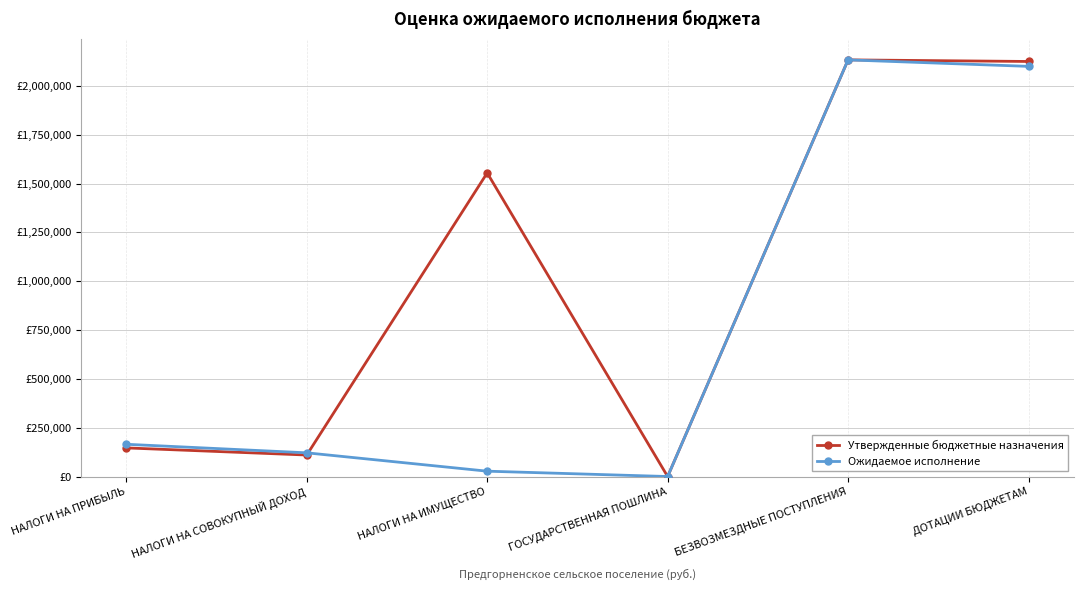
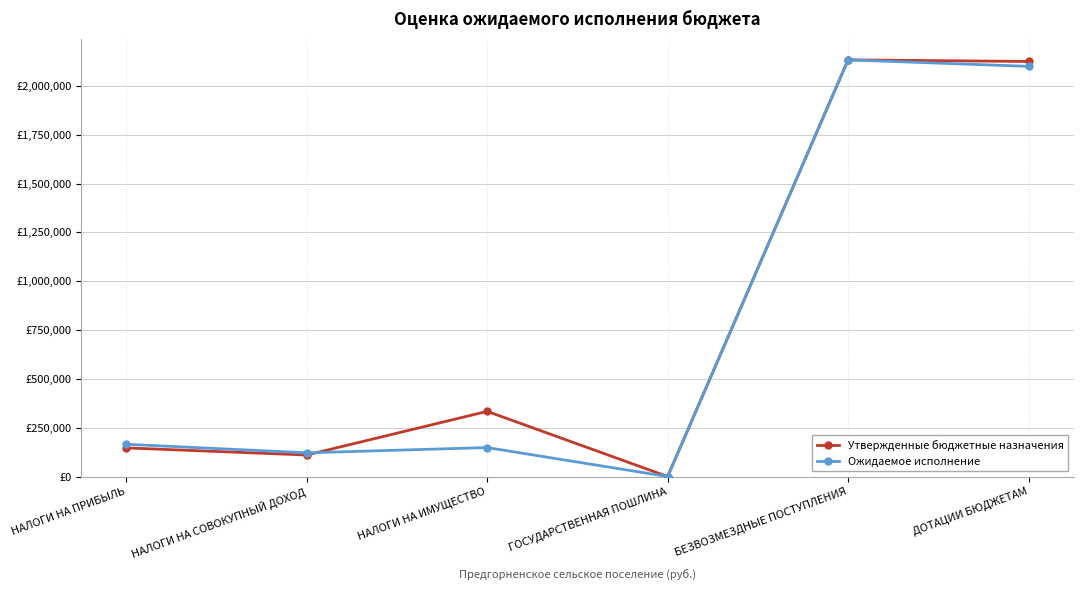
  {
    "Утвержденные бюджетные назначения": {
      "НАЛОГИ НА ПРИБЫЛЬ": "£150,000",
-     "НАЛОГИ НА ИМУЩЕСТВО": "£1,550,000",
+     "НАЛОГИ НА ИМУЩЕСТВО": "£330,000",
      "ДОТАЦИИ БЮДЖЕТАМ": "£2,130,000"
    },
    "Ожидаемое исполнение": {
      "НАЛОГИ НА ПРИБЫЛЬ": "£170,000",
-     "НАЛОГИ НА ИМУЩЕСТВО": "£30,000",
+     "НАЛОГИ НА ИМУЩЕСТВО": "£150,000",
      "ДОТАЦИИ БЮДЖЕТАМ": "£2,100,000"
    }
  }
